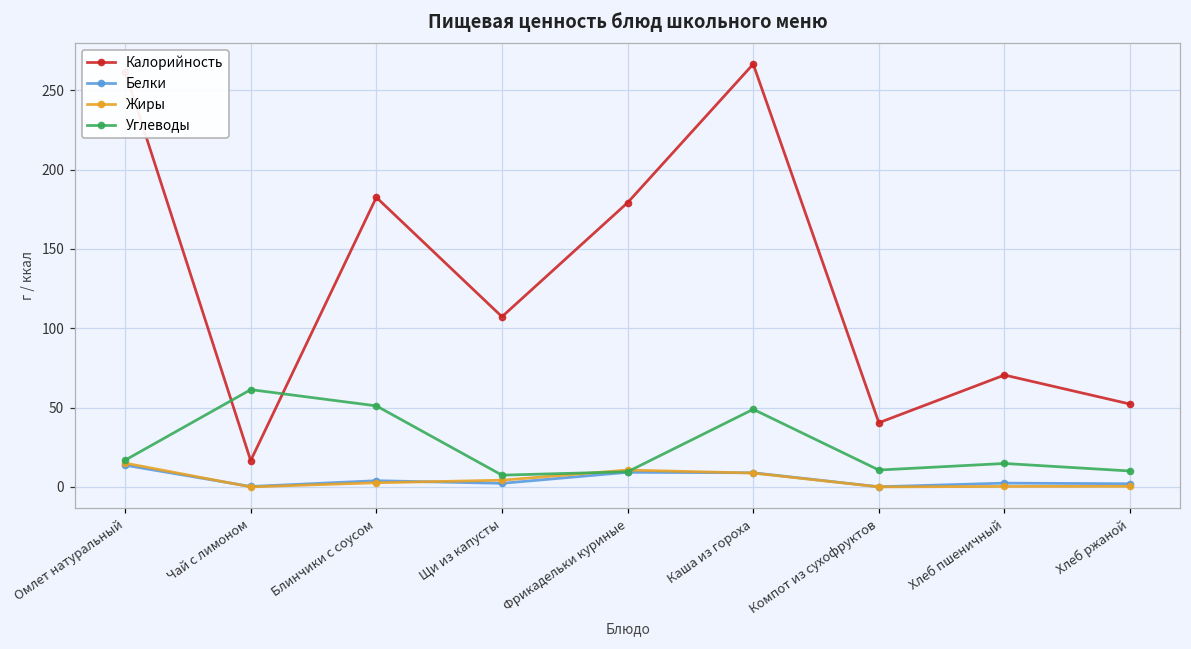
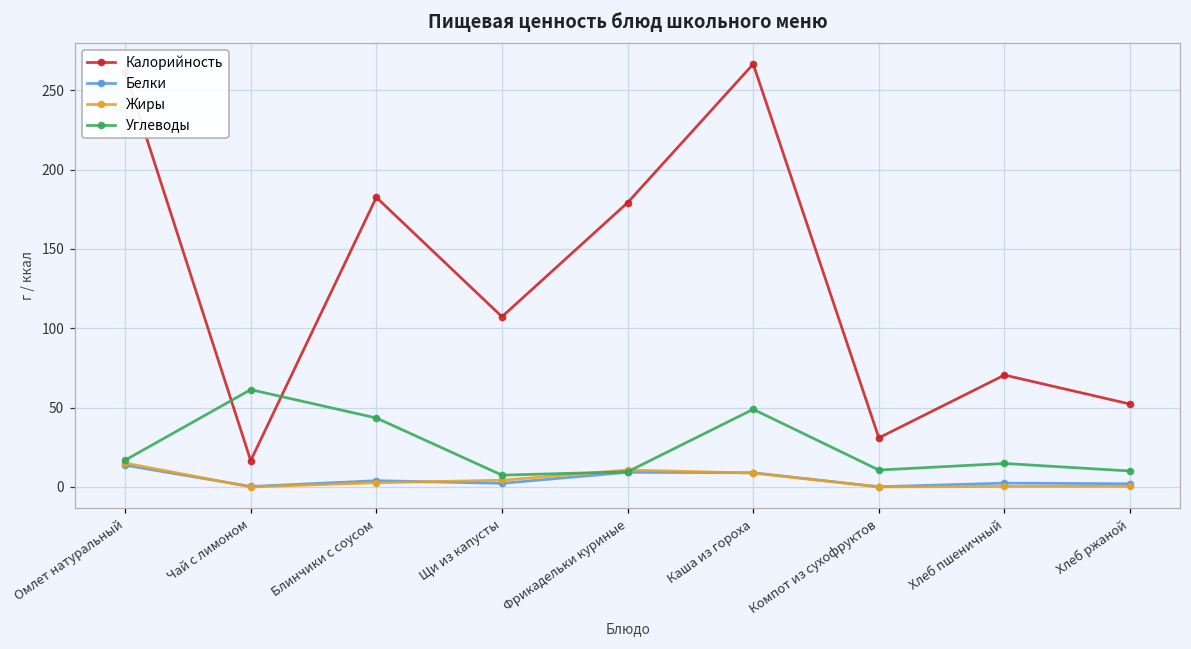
  {
    "Калорийность": {
      "Чай с лимоном": 17,
      "Блинчики с соусом": 182,
      "Щи из капусты": 107,
      "Фрикадельки куриные": 179,
      "Каша из гороха": 266,
-     "Компот из сухофруктов": 40,
+     "Компот из сухофруктов": 31,
      "Хлеб пшеничный": 71,
      "Хлеб ржаной": 52
    },
    "Белки": {
      "Щи из капусты": 2,
      "Хлеб пшеничный": 2
    },
    "Жиры": {
      "Щи из капусты": 4,
      "Хлеб пшеничный": 0
    },
    "Углеводы": {
      "Омлет натуральный": 17,
      "Чай с лимоном": 61,
-     "Блинчики с соусом": 51,
+     "Блинчики с соусом": 43,
      "Щи из капусты": 7,
      "Каша из гороха": 49,
      "Компот из сухофруктов": 11,
      "Хлеб пшеничный": 15,
      "Хлеб ржаной": 10
    }
  }
